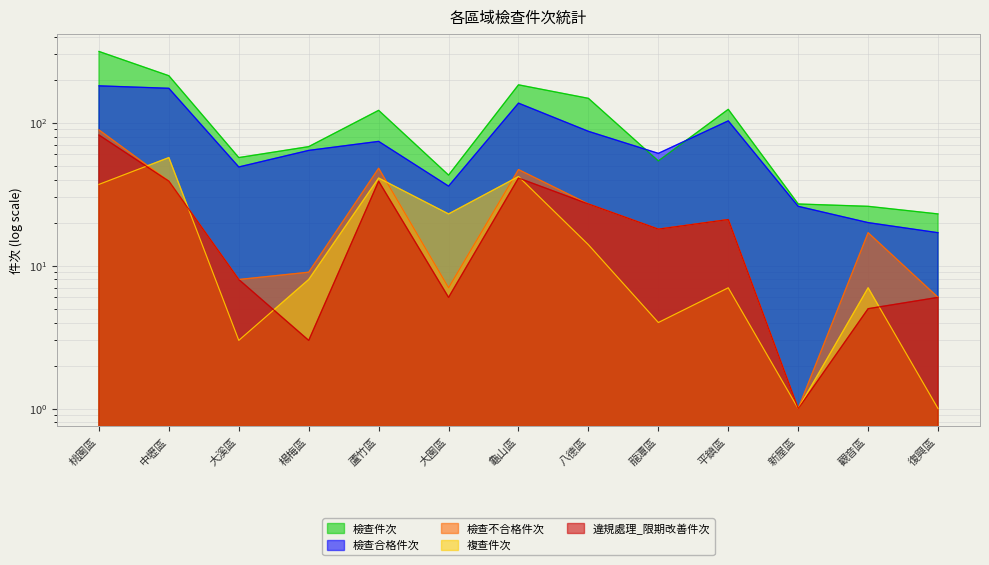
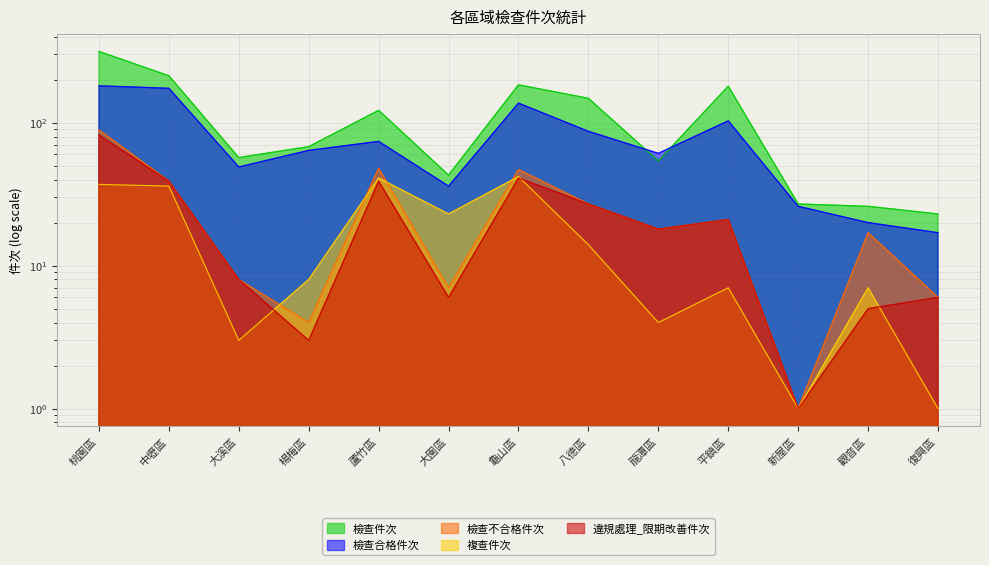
  {
    "檢查件次": {
      "桃園區": 320,
      "中壢區": 210,
      "大溪區": 57,
      "楊梅區": 70,
      "蘆竹區": 120,
      "大園區": 43,
      "龜山區": 180,
      "八德區": 150,
      "龍潭區": 54,
-     "平鎮區": 120,
+     "平鎮區": 180,
      "觀音區": 26,
      "復興區": 23
    },
    "檢查合格件次": {
      "桃園區": 180,
      "中壢區": 170,
      "大溪區": 49,
      "楊梅區": 60,
      "蘆竹區": 70,
      "大園區": 36,
      "龜山區": 140,
      "八德區": 90,
      "龍潭區": 61,
      "平鎮區": 100,
      "觀音區": 20,
      "復興區": 17
    },
    "檢查不合格件次": {
      "桃園區": 90,
-     "楊梅區": 9,
+     "楊梅區": 4,
      "蘆竹區": 48,
      "大園區": 7,
      "龜山區": 47,
      "觀音區": 17
    },
    "複查件次": {
      "桃園區": 37,
-     "中壢區": 57,
+     "中壢區": 36,
      "大溪區": 3,
      "楊梅區": 8,
      "蘆竹區": 41,
      "大園區": 23,
      "八德區": 14,
      "龍潭區": 4,
      "平鎮區": 7,
      "觀音區": 7,
      "復興區": 1
    },
    "違規處理_限期改善件次": {
      "桃園區": 80,
      "楊梅區": 3,
      "蘆竹區": 39,
      "大園區": 6,
      "觀音區": 5
    }
  }
